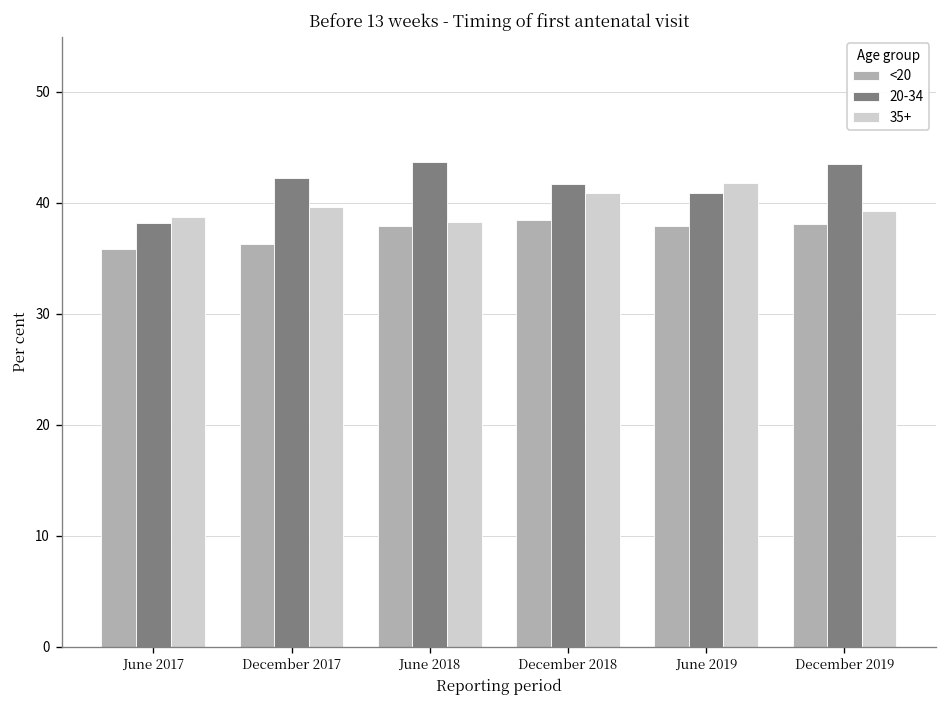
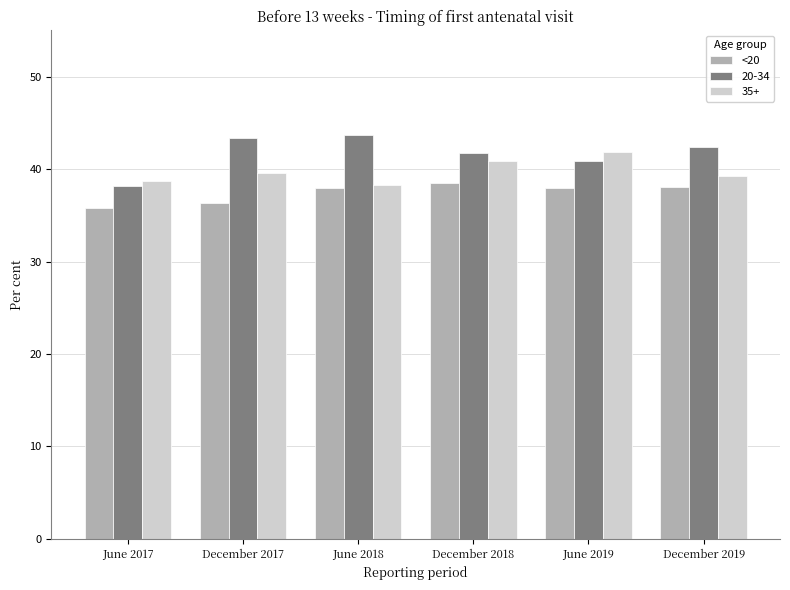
  {
    "20-34": {
      "June 2017": 38,
-     "December 2017": 42,
+     "December 2017": 43,
      "June 2018": 44,
      "December 2018": 42,
      "June 2019": 41,
-     "December 2019": 44
+     "December 2019": 42
    }
  }
